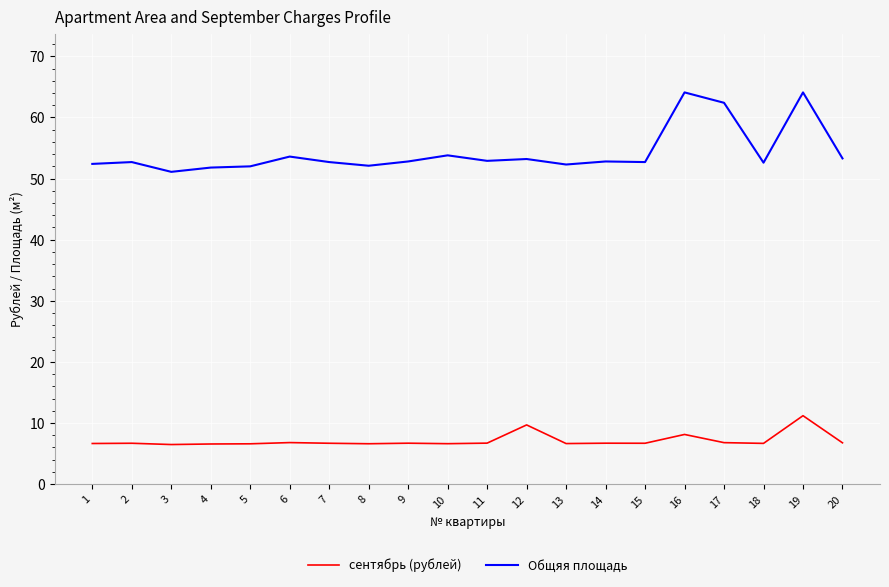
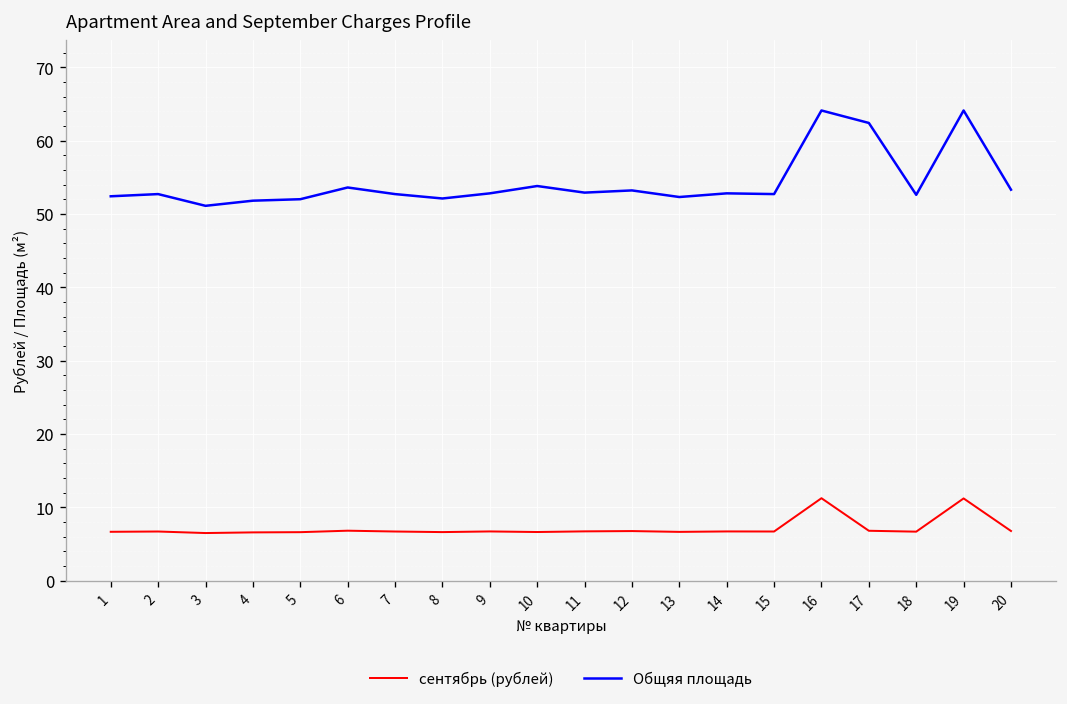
  {
    "сентябрь (рублей)": {
      "1": 7,
      "2": 7,
      "3": 6,
      "4": 7,
      "5": 7,
      "6": 7,
      "7": 7,
      "8": 7,
      "9": 7,
      "10": 7,
      "11": 7,
-     "12": 10,
+     "12": 7,
      "13": 7,
      "14": 7,
      "15": 7,
-     "16": 8,
+     "16": 11,
      "17": 7,
      "18": 7,
      "19": 11,
      "20": 7
    },
    "Общяя площадь": {
      "1": 52,
      "2": 53,
      "3": 51,
      "4": 52,
      "5": 52,
      "6": 54,
      "7": 53,
      "8": 52,
      "9": 53,
      "10": 54,
      "11": 53,
      "12": 53,
      "13": 52,
      "14": 53,
      "15": 53,
      "16": 64,
      "17": 62,
      "18": 53,
      "19": 64,
      "20": 53
    }
  }
